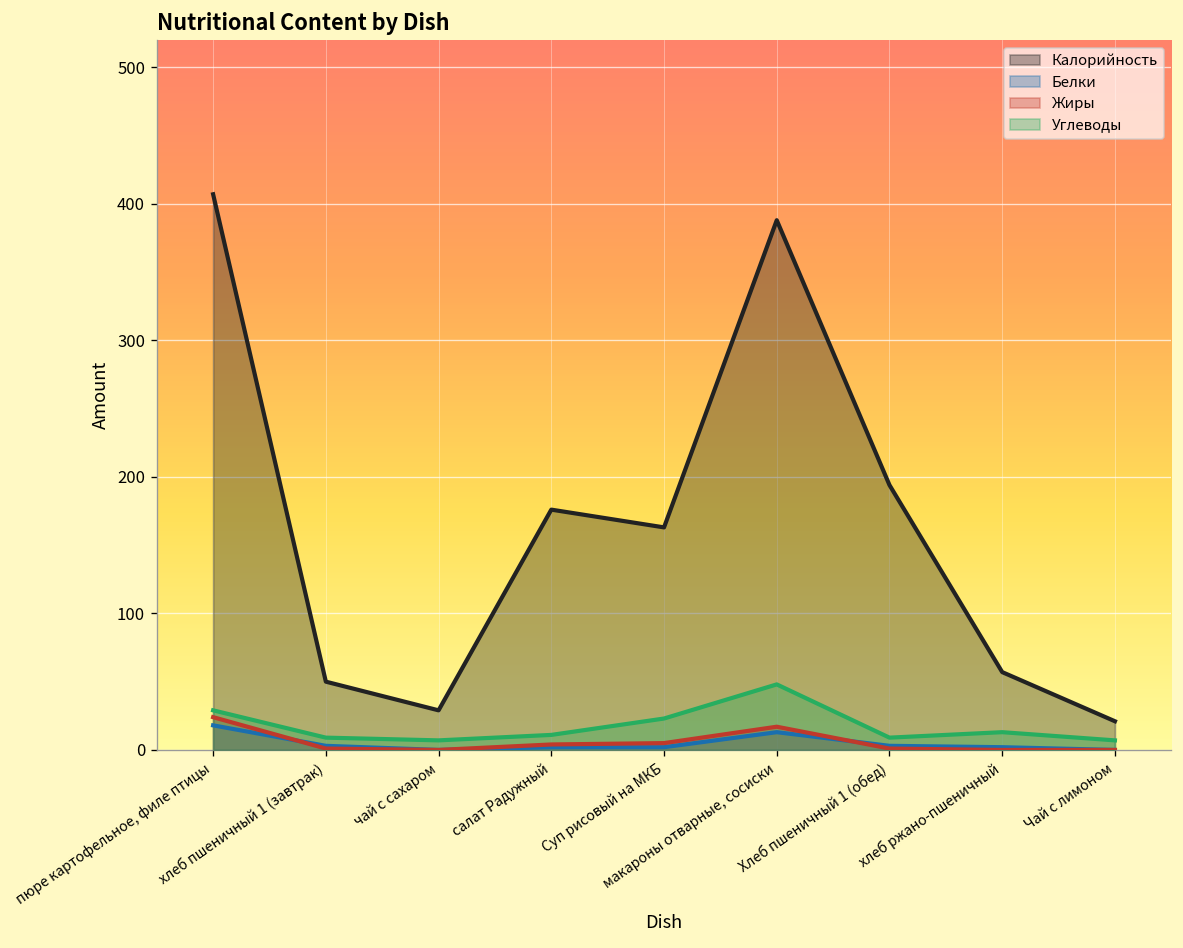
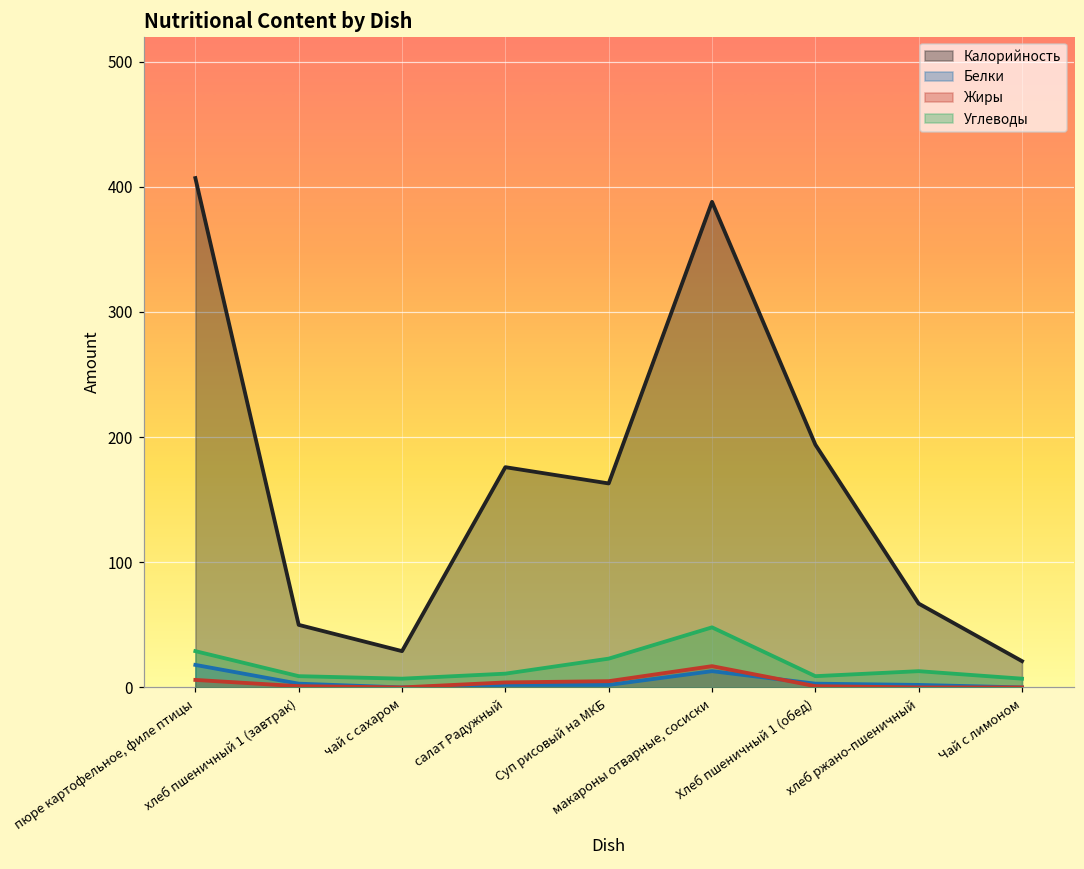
  {
    "Калорийность": {
      "пюре картофельное, филе птицы": 407,
      "хлеб пшеничный 1 (завтрак)": 50,
      "чай с сахаром": 29,
      "салат Радужный": 176,
      "Суп рисовый на МКБ": 163,
      "макароны отварные, сосиски": 388,
      "Хлеб пшеничный 1 (обед)": 194,
-     "хлеб ржано-пшеничный": 57,
+     "хлеб ржано-пшеничный": 67,
      "Чай с лимоном": 21
    },
    "Жиры": {
-     "пюре картофельное, филе птицы": 24,
+     "пюре картофельное, филе птицы": 6,
      "Суп рисовый на МКБ": 5,
      "макароны отварные, сосиски": 17
    }
  }
